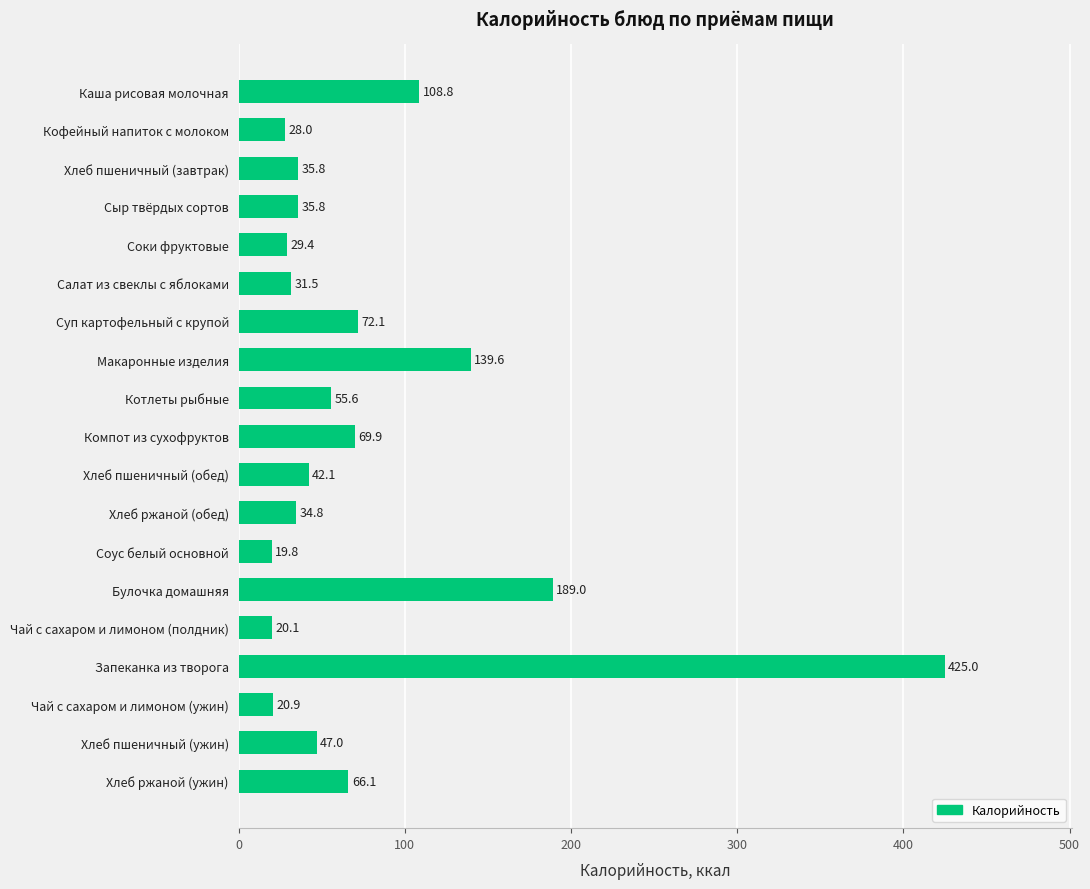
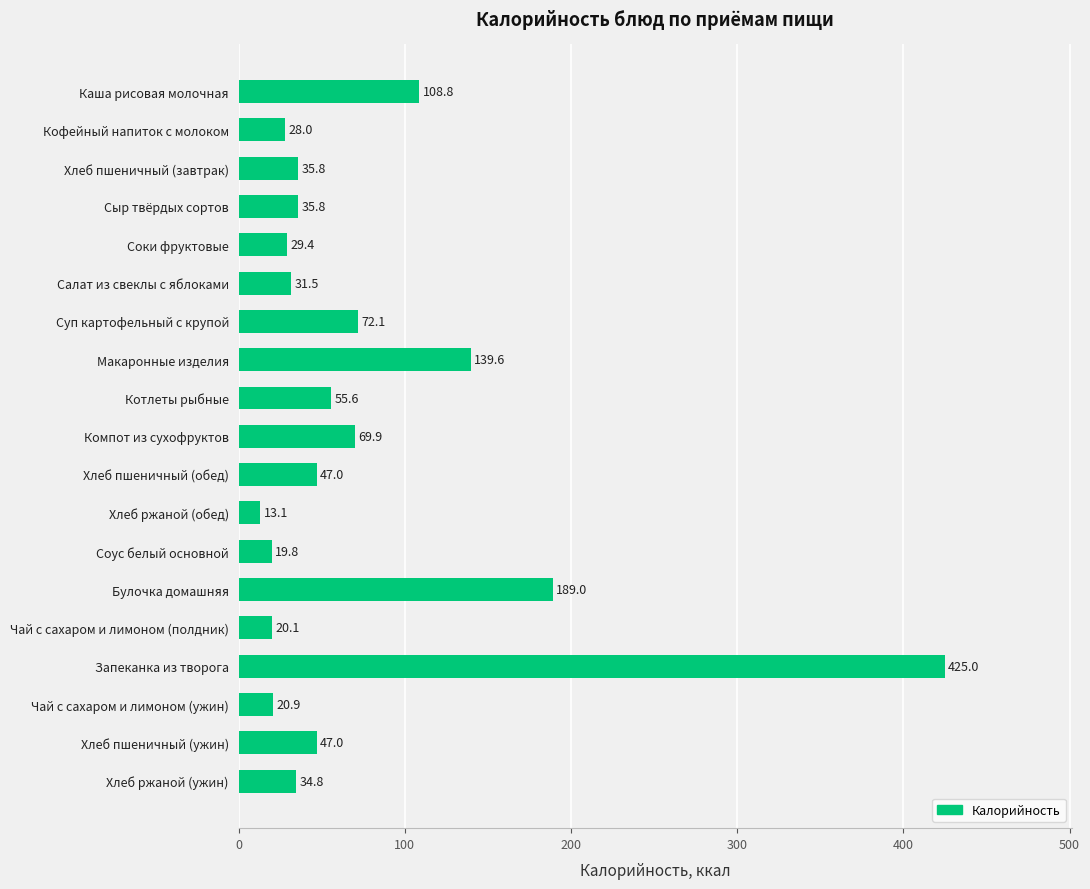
  {
    "Каша рисовая молочная": 108.8,
    "Кофейный напиток с молоком": 28.0,
    "Хлеб пшеничный (завтрак)": 35.8,
    "Сыр твёрдых сортов": 35.8,
    "Соки фруктовые": 29.4,
    "Салат из свеклы с яблоками": 31.5,
    "Суп картофельный с крупой": 72.1,
    "Макаронные изделия": 139.6,
    "Котлеты рыбные": 55.6,
    "Компот из сухофруктов": 69.9,
-   "Хлеб пшеничный (обед)": 42.1,
-   "Хлеб ржаной (обед)": 34.8,
+   "Хлеб пшеничный (обед)": 47.0,
+   "Хлеб ржаной (обед)": 13.1,
    "Соус белый основной": 19.8,
    "Булочка домашняя": 189.0,
    "Чай с сахаром и лимоном (полдник)": 20.1,
    "Запеканка из творога": 425.0,
    "Чай с сахаром и лимоном (ужин)": 20.9,
    "Хлеб пшеничный (ужин)": 47.0,
-   "Хлеб ржаной (ужин)": 66.1
+   "Хлеб ржаной (ужин)": 34.8
  }
